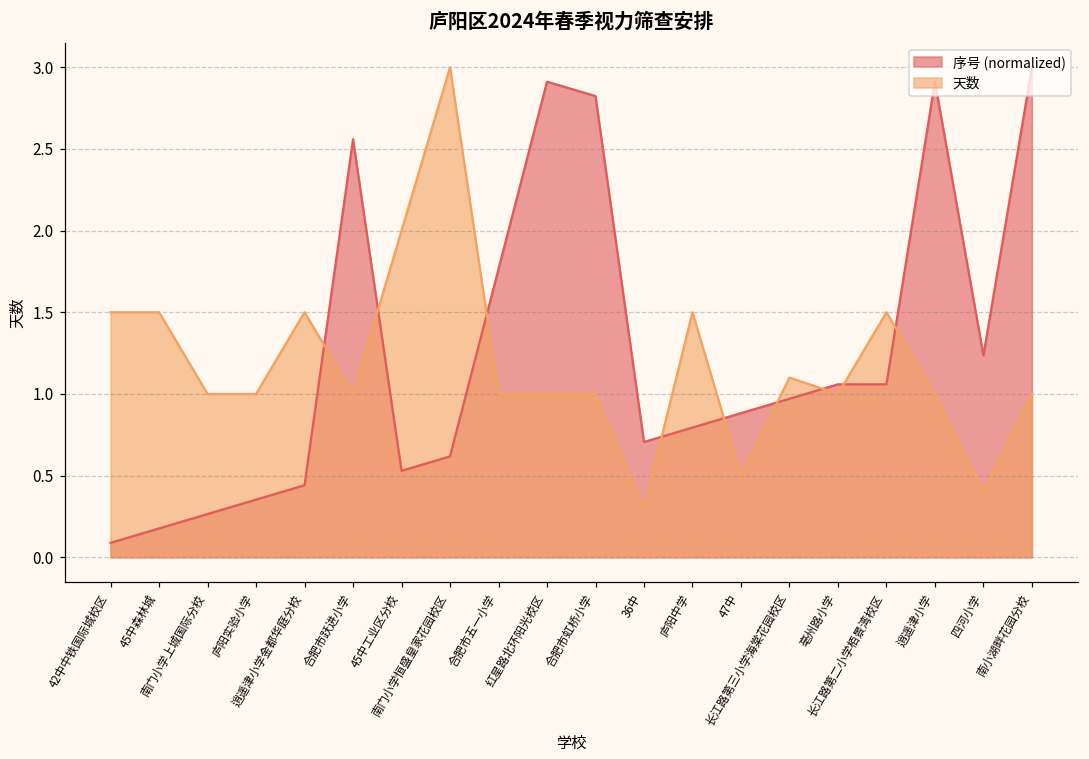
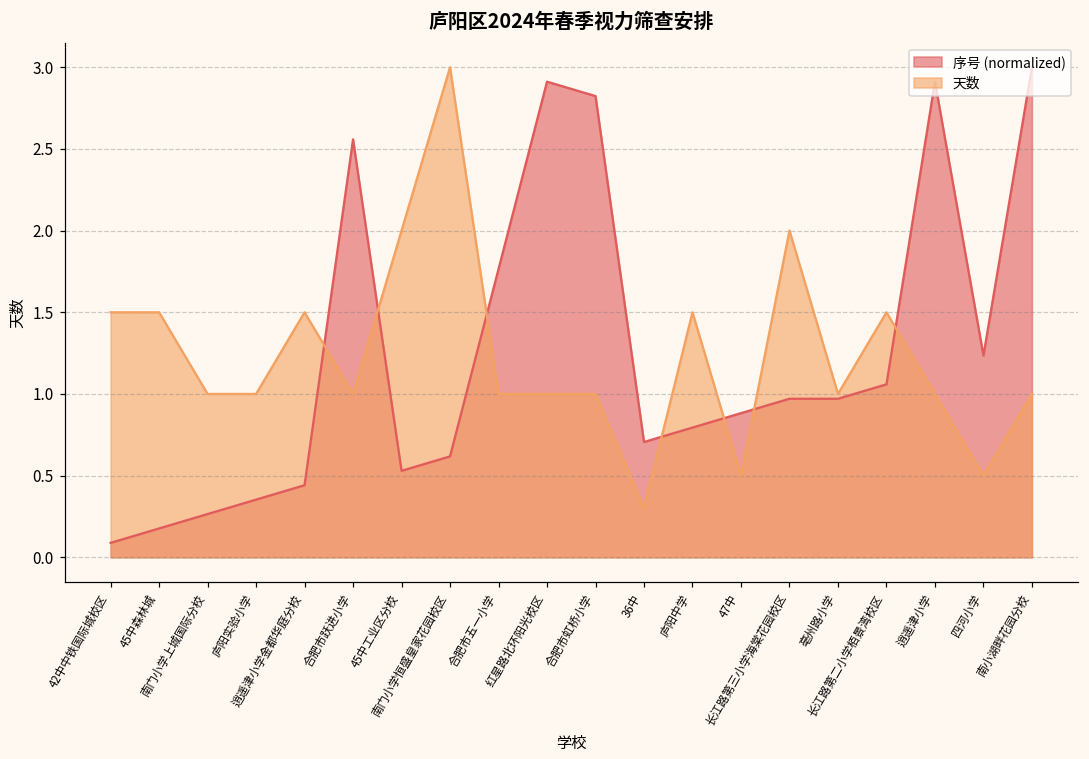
  {
    "序号 (normalized)": {
      "42中中铁国际城校区": 0.09,
      "45中森林城": 0.18,
      "南门小学上城国际分校": 0.26,
      "庐阳实验小学": 0.35,
      "逍遥津小学金都华庭分校": 0.44,
      "合肥市跃进小学": 2.56,
      "45中工业区分校": 0.53,
      "南门小学恒盛皇家花园校区": 0.62,
      "合肥市五一小学": 1.76,
      "红星路北环阳光校区": 2.91,
      "合肥市虹桥小学": 2.82,
      "36中": 0.71,
      "庐阳中学": 0.79,
      "47中": 0.88,
      "长江路第三小学海棠花园校区": 0.97,
-     "亳州路小学": 1.06,
+     "亳州路小学": 0.97,
      "长江路第二小学栢景湾校区": 1.06,
      "四河小学": 1.24
    },
    "天数": {
      "42中中铁国际城校区": 1.5,
      "45中森林城": 1.5,
      "南门小学上城国际分校": 1.0,
      "庐阳实验小学": 1.0,
      "逍遥津小学金都华庭分校": 1.5,
      "合肥市跃进小学": 1.0,
      "45中工业区分校": 2.0,
      "南门小学恒盛皇家花园校区": 3.0,
      "合肥市五一小学": 1.0,
      "红星路北环阳光校区": 1.0,
      "合肥市虹桥小学": 1.0,
      "36中": 0.3,
      "庐阳中学": 1.5,
      "47中": 0.5,
-     "长江路第三小学海棠花园校区": 1.1,
+     "长江路第三小学海棠花园校区": 2.0,
      "亳州路小学": 1.0,
      "长江路第二小学栢景湾校区": 1.5,
      "逍遥津小学": 1.0,
-     "四河小学": 0.4,
+     "四河小学": 0.5,
      "南小湖畔花园分校": 1.0
    }
  }
